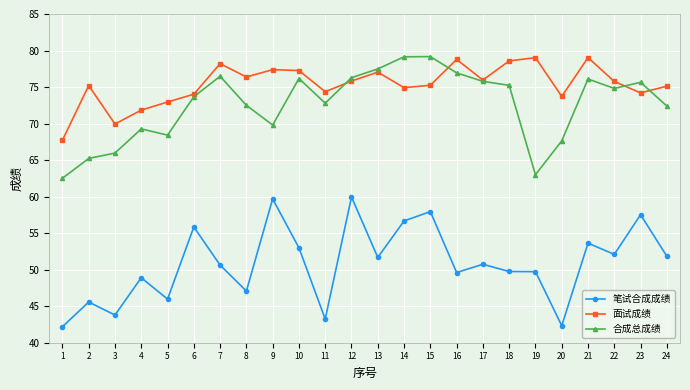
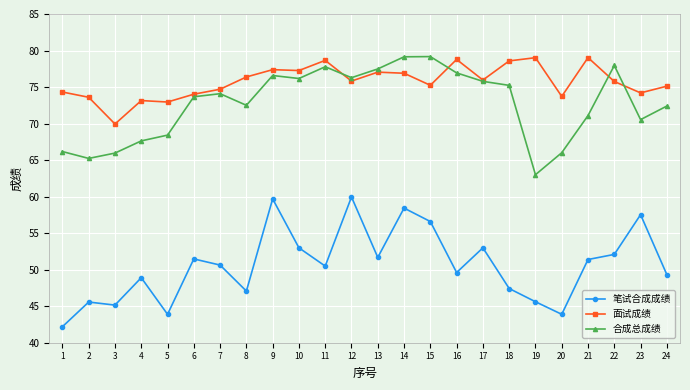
  {
    "笔试合成成绩": {
      "1": 42,
      "2": 46,
-     "3": 44,
+     "3": 45,
      "4": 49,
-     "5": 46,
-     "6": 56,
+     "5": 44,
+     "6": 51,
      "7": 51,
      "8": 47,
      "9": 60,
      "10": 53,
-     "11": 43,
+     "11": 50,
      "12": 60,
      "13": 52,
-     "14": 57,
-     "15": 58,
+     "14": 58,
+     "15": 57,
      "16": 50,
-     "17": 51,
-     "18": 50,
-     "19": 50,
-     "20": 42,
-     "21": 54,
+     "17": 53,
+     "18": 47,
+     "19": 46,
+     "20": 44,
+     "21": 51,
      "22": 52,
      "23": 58,
-     "24": 52
+     "24": 49
    },
    "面试成绩": {
-     "1": 68,
-     "2": 75,
+     "1": 74,
+     "2": 74,
      "3": 70,
-     "4": 72,
+     "4": 73,
      "5": 73,
      "6": 74,
-     "7": 78,
+     "7": 75,
      "8": 76,
      "9": 77,
      "10": 77,
-     "11": 74,
+     "11": 79,
      "12": 76,
      "13": 77,
-     "14": 75,
+     "14": 77,
      "15": 75,
      "16": 79,
      "18": 79,
      "19": 79,
      "20": 74,
      "21": 79,
      "22": 76,
      "23": 74,
      "24": 75
    },
    "合成总成绩": {
-     "1": 63,
+     "1": 66,
      "2": 65,
      "3": 66,
-     "4": 69,
+     "4": 68,
      "5": 68,
      "6": 74,
-     "7": 76,
+     "7": 74,
      "8": 73,
-     "9": 70,
+     "9": 77,
      "10": 76,
-     "11": 73,
+     "11": 78,
      "12": 76,
      "13": 77,
      "14": 79,
      "15": 79,
      "16": 77,
      "18": 75,
      "19": 63,
-     "20": 68,
-     "21": 76,
-     "22": 75,
-     "23": 76,
+     "20": 66,
+     "21": 71,
+     "22": 78,
+     "23": 71,
      "24": 72
    }
  }
